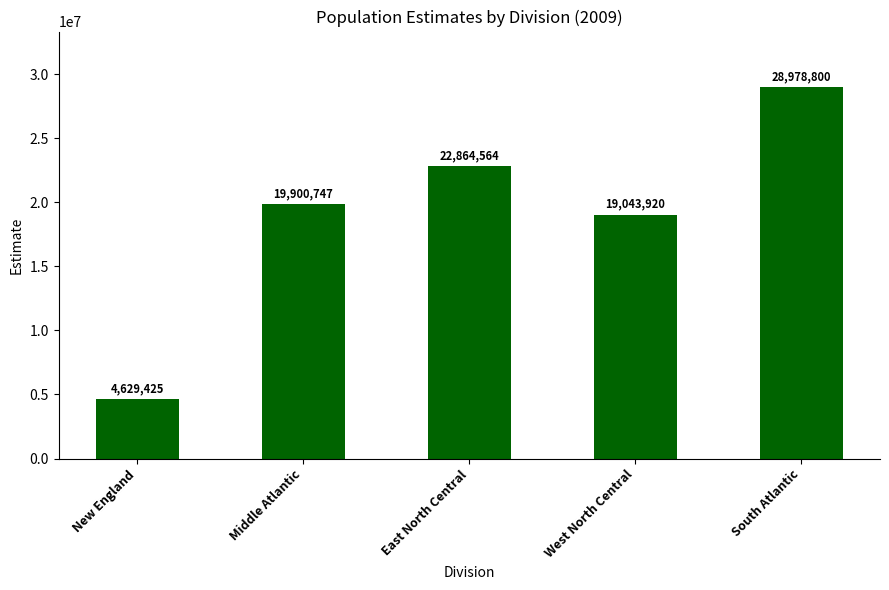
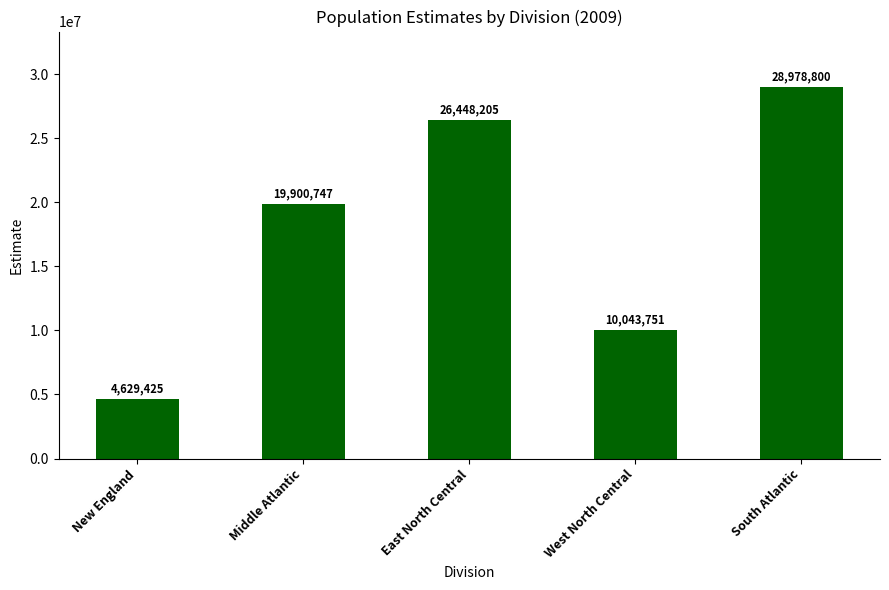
  {
    "New England": "4,629,425",
    "Middle Atlantic": "19,900,747",
-   "East North Central": "22,864,564",
-   "West North Central": "19,043,920",
+   "East North Central": "26,448,205",
+   "West North Central": "10,043,751",
    "South Atlantic": "28,978,800"
  }
